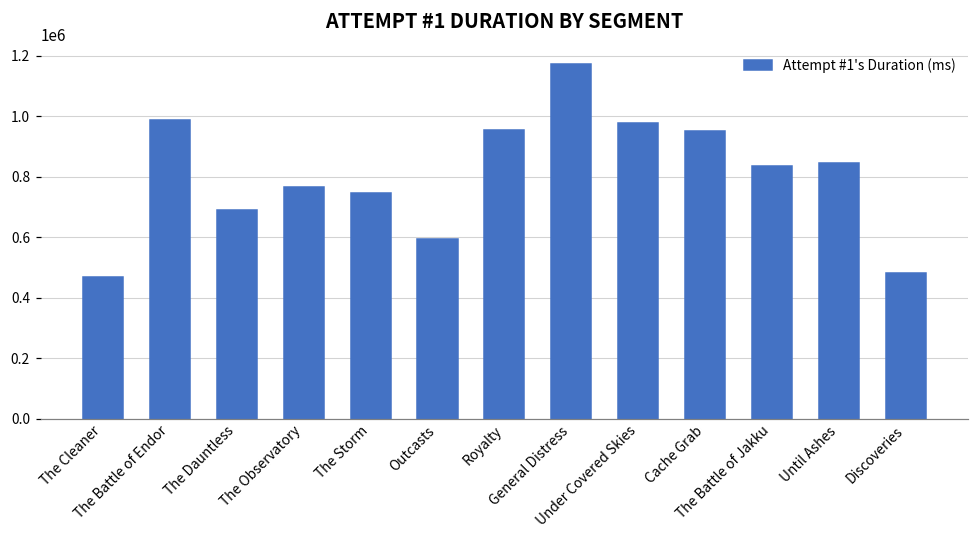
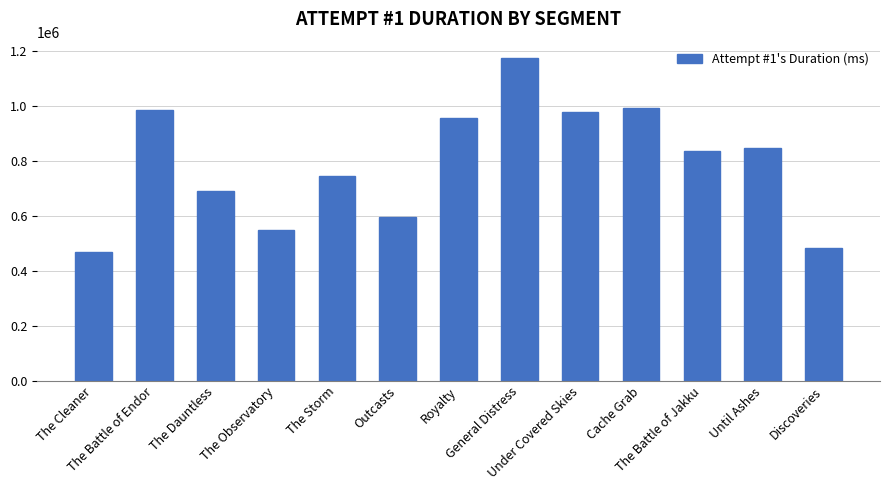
  {
    "The Cleaner": 470000,
    "The Battle of Endor": 990000,
    "The Dauntless": 690000,
-   "The Observatory": 770000,
+   "The Observatory": 550000,
    "The Storm": 750000,
    "Outcasts": 590000,
    "Royalty": 950000,
    "General Distress": 1170000,
    "Under Covered Skies": 980000,
-   "Cache Grab": 950000,
+   "Cache Grab": 990000,
    "The Battle of Jakku": 830000,
    "Until Ashes": 850000,
    "Discoveries": 480000
  }
